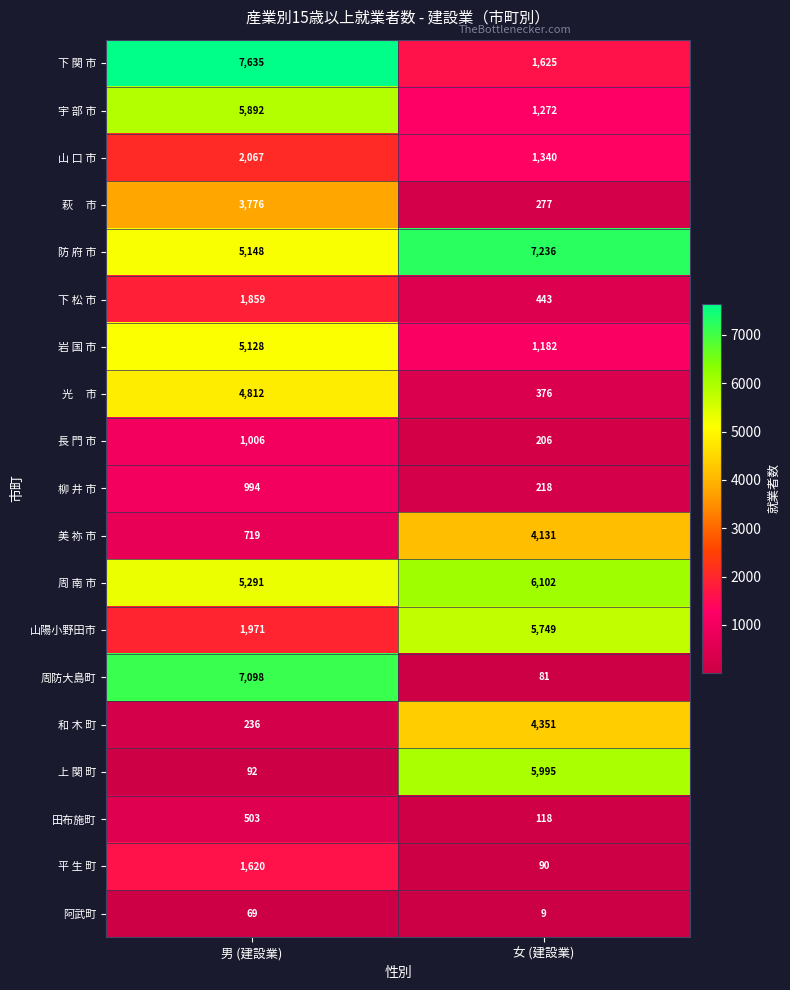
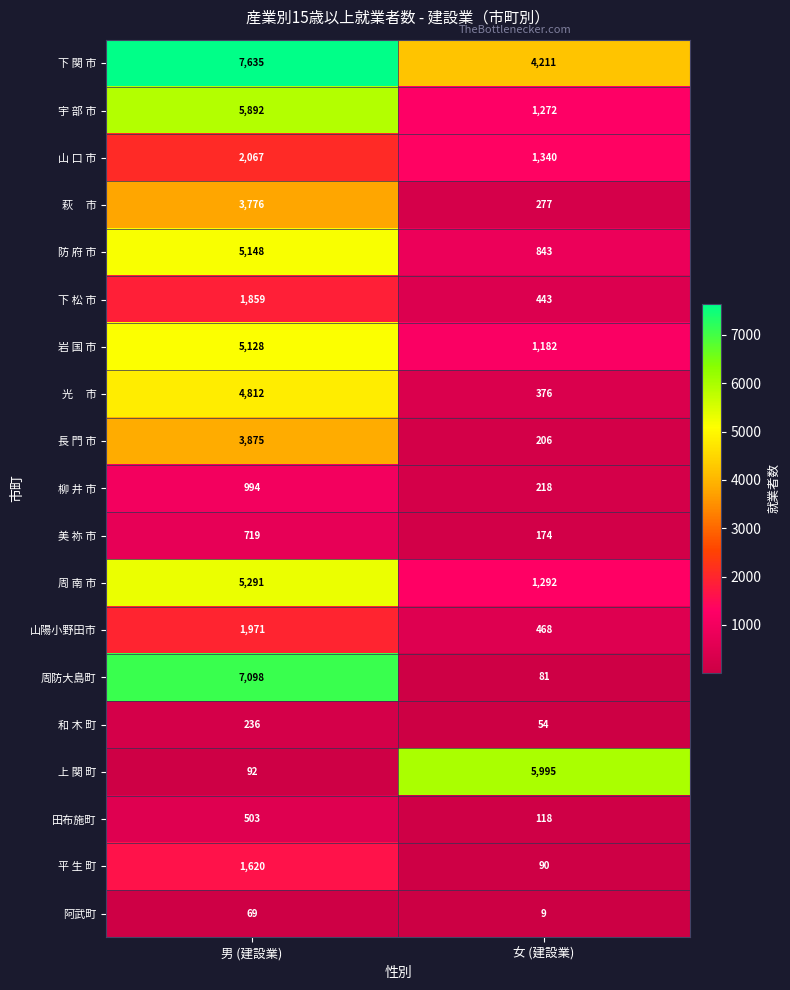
  {
    "下 関 市": {
      "男 (建設業)": "7,635",
-     "女 (建設業)": "1,625"
+     "女 (建設業)": "4,211"
    },
    "宇 部 市": {
      "男 (建設業)": "5,892",
      "女 (建設業)": "1,272"
    },
    "山 口 市": {
      "男 (建設業)": "2,067",
      "女 (建設業)": "1,340"
    },
    "萩 市": {
      "男 (建設業)": "3,776",
      "女 (建設業)": "277"
    },
    "防 府 市": {
      "男 (建設業)": "5,148",
-     "女 (建設業)": "7,236"
+     "女 (建設業)": "843"
    },
    "下 松 市": {
      "男 (建設業)": "1,859",
      "女 (建設業)": "443"
    },
    "岩 国 市": {
      "男 (建設業)": "5,128",
      "女 (建設業)": "1,182"
    },
    "光 市": {
      "男 (建設業)": "4,812",
      "女 (建設業)": "376"
    },
    "長 門 市": {
-     "男 (建設業)": "1,006",
+     "男 (建設業)": "3,875",
      "女 (建設業)": "206"
    },
    "柳 井 市": {
      "男 (建設業)": "994",
      "女 (建設業)": "218"
    },
    "美 祢 市": {
      "男 (建設業)": "719",
-     "女 (建設業)": "4,131"
+     "女 (建設業)": "174"
    },
    "周 南 市": {
      "男 (建設業)": "5,291",
-     "女 (建設業)": "6,102"
+     "女 (建設業)": "1,292"
    },
    "山陽小野田市": {
      "男 (建設業)": "1,971",
-     "女 (建設業)": "5,749"
+     "女 (建設業)": "468"
    },
    "周防大島町": {
      "男 (建設業)": "7,098",
      "女 (建設業)": "81"
    },
    "和 木 町": {
      "男 (建設業)": "236",
-     "女 (建設業)": "4,351"
+     "女 (建設業)": "54"
    },
    "上 関 町": {
      "男 (建設業)": "92",
      "女 (建設業)": "5,995"
    },
    "田布施町": {
      "男 (建設業)": "503",
      "女 (建設業)": "118"
    },
    "平 生 町": {
      "男 (建設業)": "1,620",
      "女 (建設業)": "90"
    },
    "阿武町": {
      "男 (建設業)": "69",
      "女 (建設業)": "9"
    }
  }
